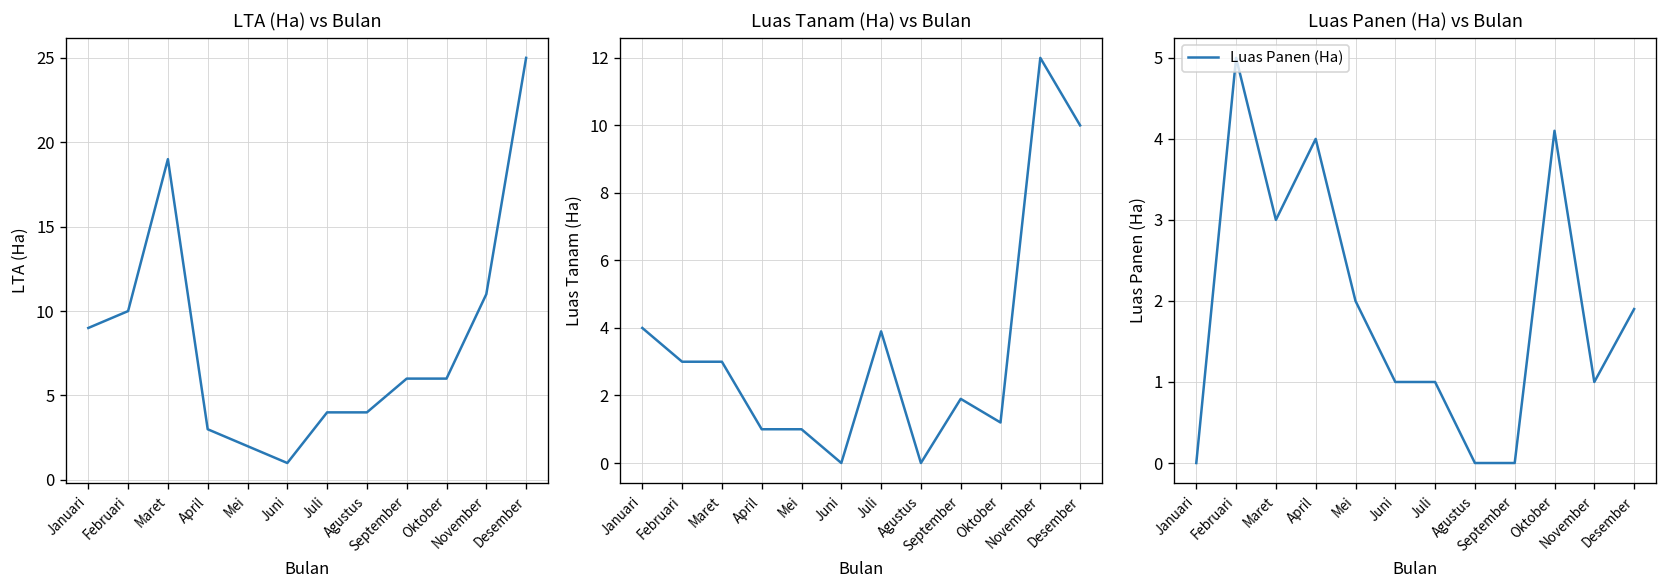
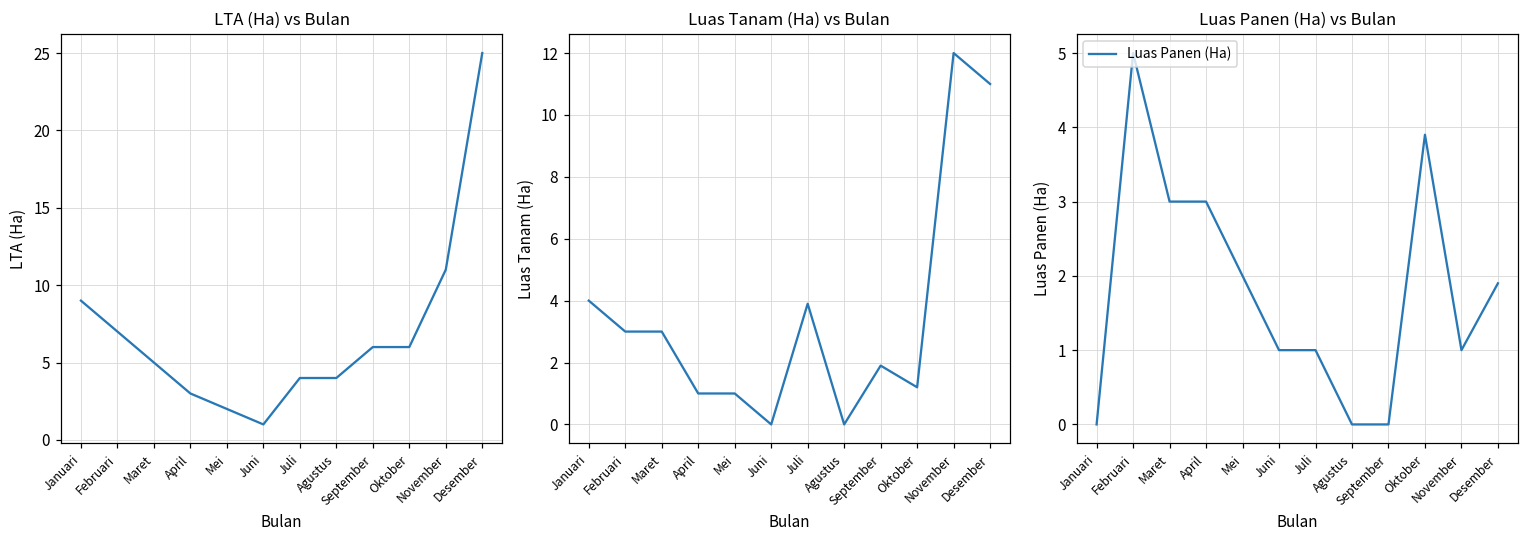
  {
    "LTA (Ha) vs Bulan": {
      "Januari": 9,
-     "Februari": 10,
-     "Maret": 19,
+     "Februari": 7,
+     "Maret": 5,
      "April": 3,
      "Mei": 2,
      "Juni": 1,
      "Juli": 4,
      "Agustus": 4,
      "September": 6,
      "Oktober": 6,
      "November": 11,
      "Desember": 25
    },
    "Luas Tanam (Ha) vs Bulan": {
      "Januari": 4,
      "Februari": 3,
      "Maret": 3,
      "April": 1,
      "Mei": 1,
      "Juni": 0,
      "Juli": 3.9,
      "Agustus": 0,
      "September": 1.9,
      "Oktober": 1.2,
      "November": 12,
-     "Desember": 10
+     "Desember": 11
    },
    "Luas Panen (Ha) vs Bulan": {
      "Januari": 0.0,
      "Maret": 3.0,
-     "April": 4,
+     "April": 3,
      "Mei": 2.0,
      "Juni": 1.0,
      "Juli": 1.0,
      "Agustus": 0.0,
      "September": 0.0,
-     "Oktober": 4.1,
+     "Oktober": 3.9,
      "November": 1.0,
      "Desember": 1.9
    }
  }
